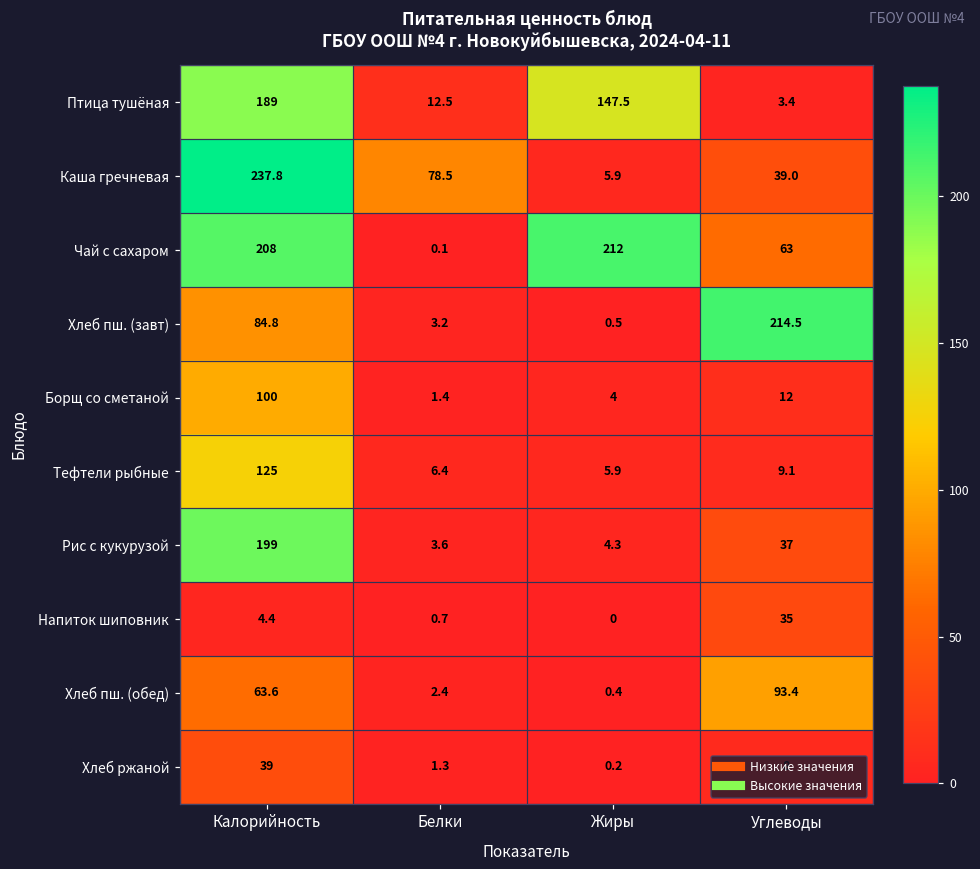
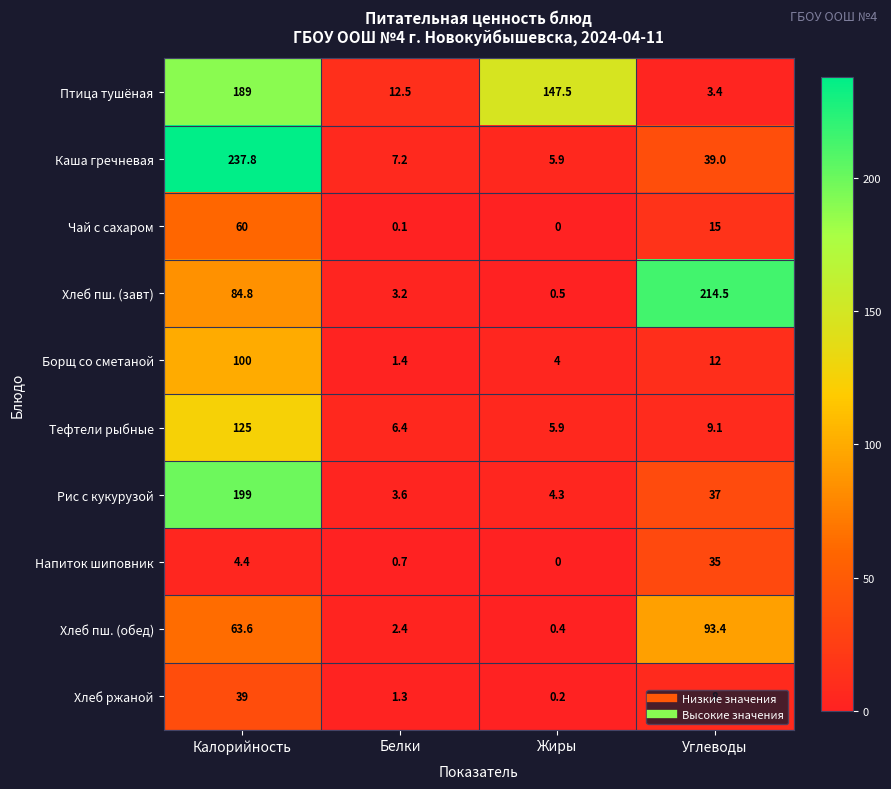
  {
    "Птица тушёная": {
      "Калорийность": 189,
      "Белки": 12.5,
      "Жиры": 147.5,
      "Углеводы": 3.4
    },
    "Каша гречневая": {
      "Калорийность": 237.8,
-     "Белки": 78.5,
+     "Белки": 7.2,
      "Жиры": 5.9,
      "Углеводы": 39.0
    },
    "Чай с сахаром": {
-     "Калорийность": 208,
+     "Калорийность": 60,
      "Белки": 0.1,
-     "Жиры": 212,
-     "Углеводы": 63
+     "Жиры": 0,
+     "Углеводы": 15
    },
    "Хлеб пш. (завт)": {
      "Калорийность": 84.8,
      "Белки": 3.2,
      "Жиры": 0.5,
      "Углеводы": 214.5
    },
    "Борщ со сметаной": {
      "Калорийность": 100,
      "Белки": 1.4,
      "Жиры": 4,
      "Углеводы": 12
    },
    "Тефтели рыбные": {
      "Калорийность": 125,
      "Белки": 6.4,
      "Жиры": 5.9,
      "Углеводы": 9.1
    },
    "Рис с кукурузой": {
      "Калорийность": 199,
      "Белки": 3.6,
      "Жиры": 4.3,
      "Углеводы": 37
    },
    "Напиток шиповник": {
      "Калорийность": 4.4,
      "Белки": 0.7,
      "Жиры": 0,
      "Углеводы": 35
    },
    "Хлеб пш. (обед)": {
      "Калорийность": 63.6,
      "Белки": 2.4,
      "Жиры": 0.4,
      "Углеводы": 93.4
    },
    "Хлеб ржаной": {
      "Калорийность": 39,
      "Белки": 1.3,
      "Жиры": 0.2
    }
  }
